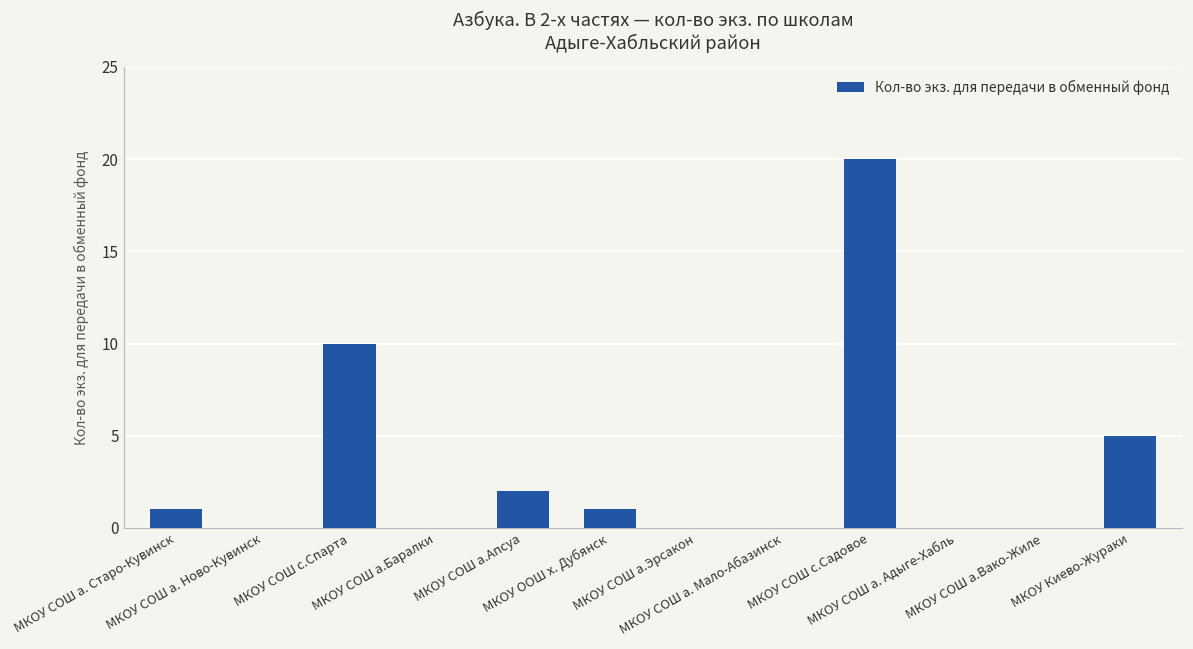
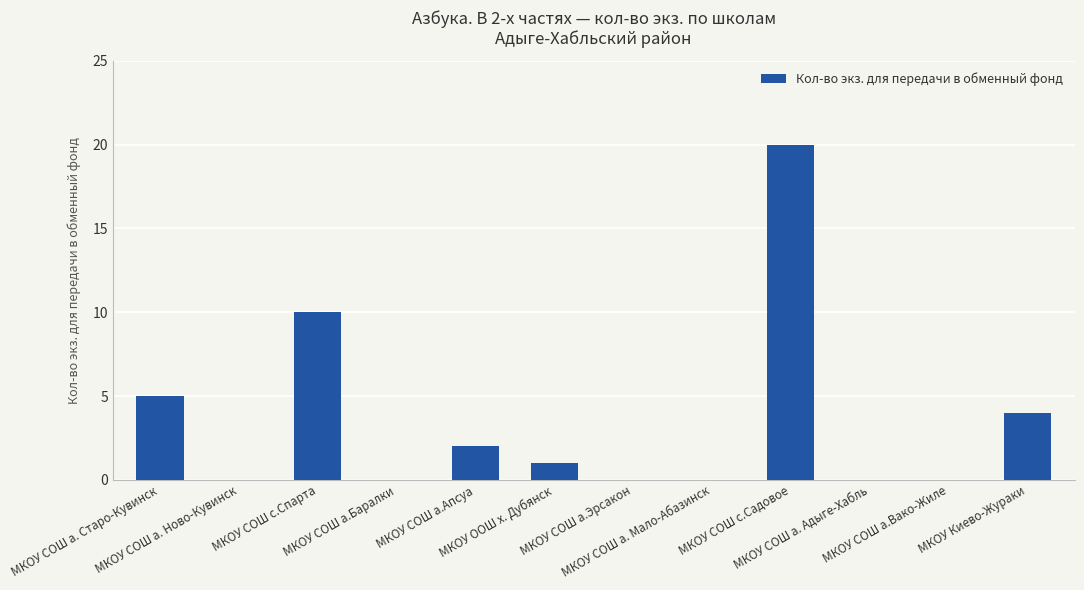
  {
-   "МКОУ СОШ а. Старо-Кувинск": 1,
+   "МКОУ СОШ а. Старо-Кувинск": 5,
    "МКОУ СОШ а. Ново-Кувинск": 0,
    "МКОУ СОШ с.Спарта": 10,
    "МКОУ СОШ а.Баралки": 0,
    "МКОУ СОШ а.Апсуа": 2,
    "МКОУ ООШ х. Дубянск": 1,
    "МКОУ СОШ а.Эрсакон": 0,
    "МКОУ СОШ а. Мало-Абазинск": 0,
    "МКОУ СОШ с.Садовое": 20,
    "МКОУ СОШ а. Адыге-Хабль": 0,
    "МКОУ СОШ а.Вако-Жиле": 0,
-   "МКОУ Киево-Жураки": 5
+   "МКОУ Киево-Жураки": 4
  }
